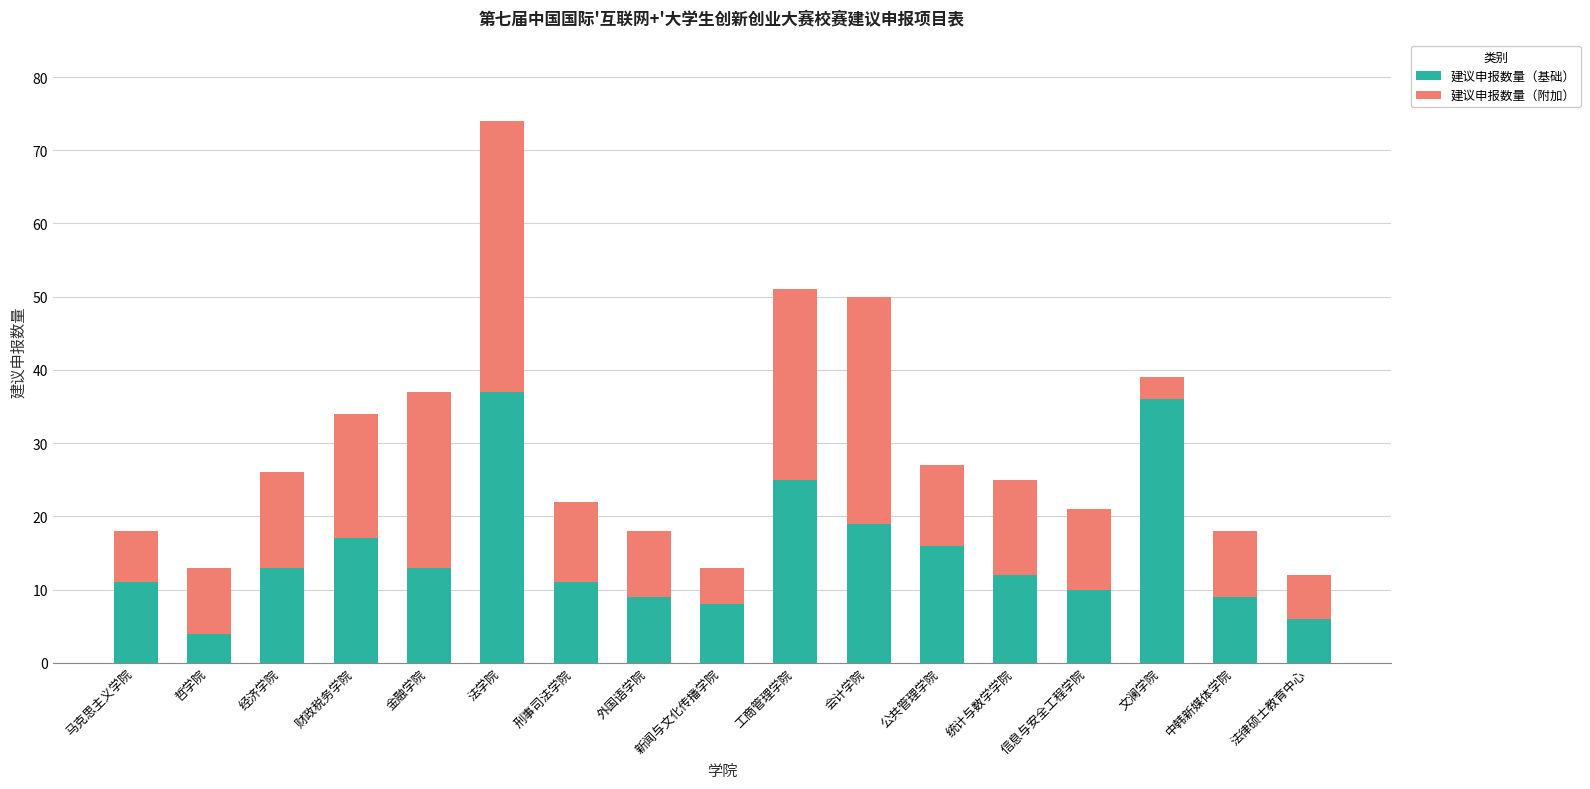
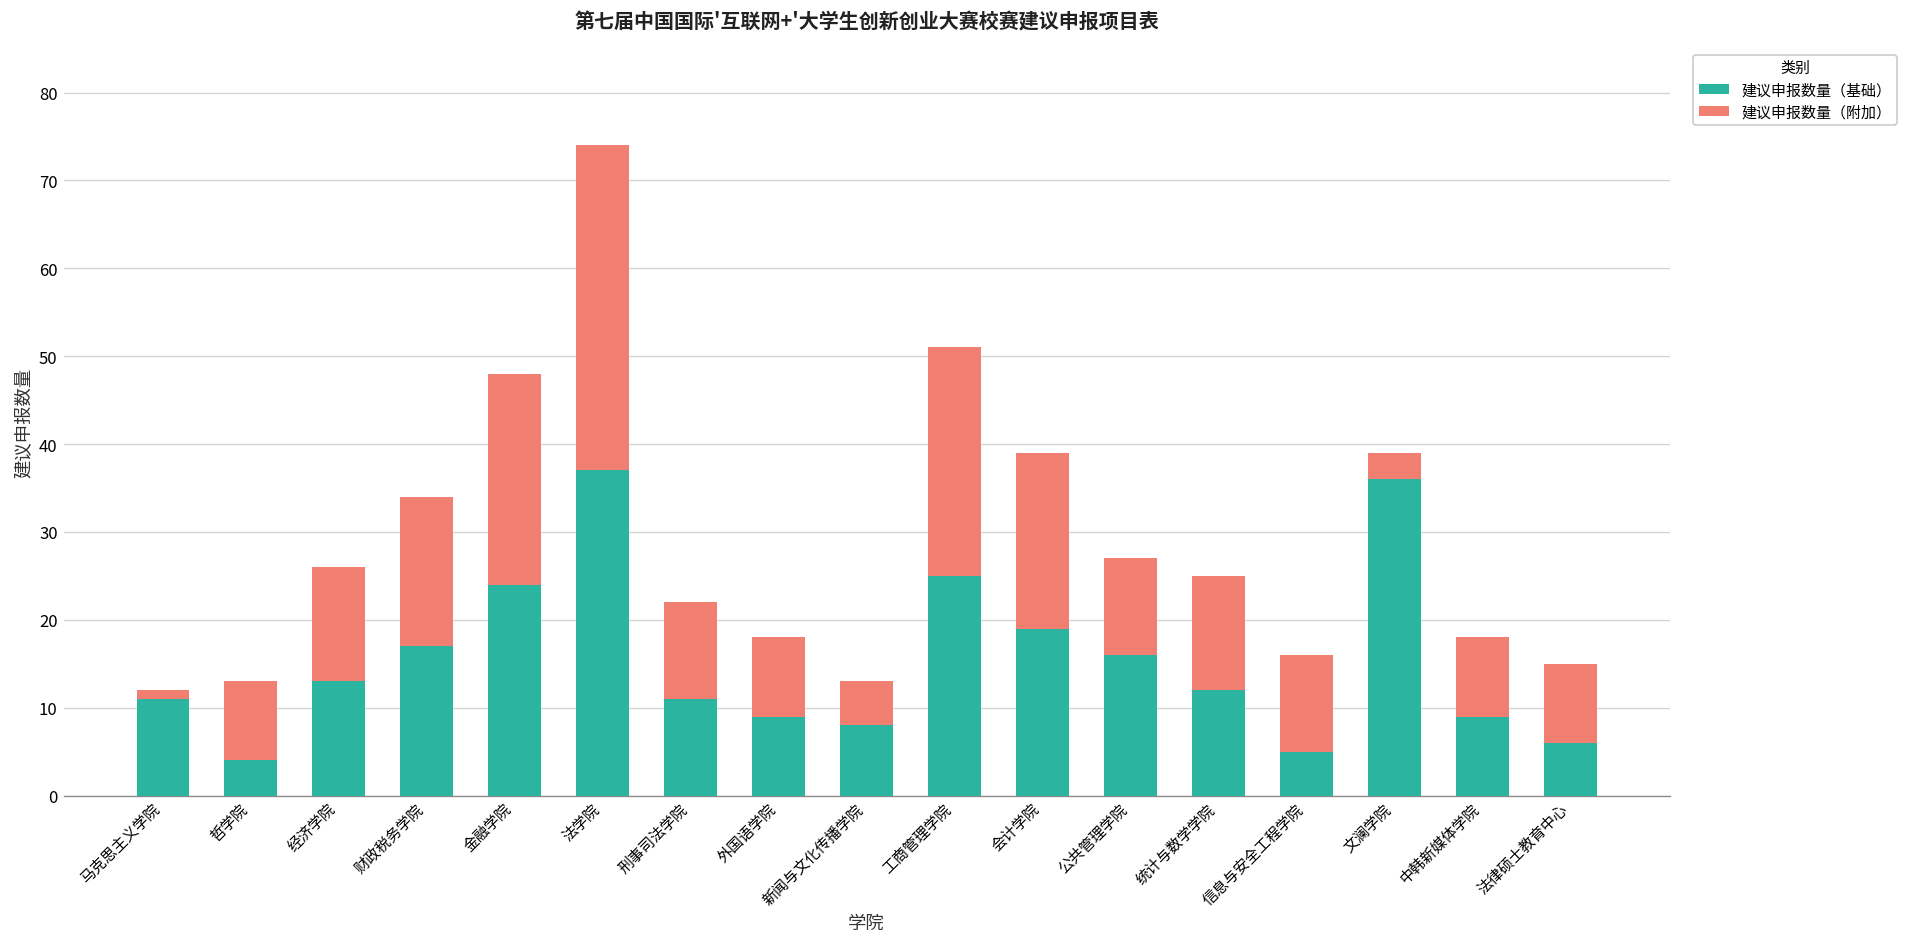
  {
    "建议申报数量（基础）": {
      "马克思主义学院": 11,
      "哲学院": 4,
      "经济学院": 13,
      "财政税务学院": 17,
-     "金融学院": 13,
+     "金融学院": 24,
      "法学院": 37,
      "刑事司法学院": 11,
      "外国语学院": 9,
      "新闻与文化传播学院": 8,
      "工商管理学院": 25,
      "会计学院": 19,
      "公共管理学院": 16,
      "统计与数学学院": 12,
-     "信息与安全工程学院": 10,
+     "信息与安全工程学院": 5,
      "文澜学院": 36,
      "中韩新媒体学院": 9,
      "法律硕士教育中心": 6
    },
    "建议申报数量（附加）": {
-     "马克思主义学院": 7,
+     "马克思主义学院": 1,
      "哲学院": 9,
      "经济学院": 13,
      "财政税务学院": 17,
      "金融学院": 24,
      "法学院": 37,
      "刑事司法学院": 11,
      "外国语学院": 9,
      "新闻与文化传播学院": 5,
      "工商管理学院": 26,
-     "会计学院": 31,
+     "会计学院": 20,
      "公共管理学院": 11,
      "统计与数学学院": 13,
      "信息与安全工程学院": 11,
      "文澜学院": 3,
      "中韩新媒体学院": 9,
-     "法律硕士教育中心": 6
+     "法律硕士教育中心": 9
    }
  }
